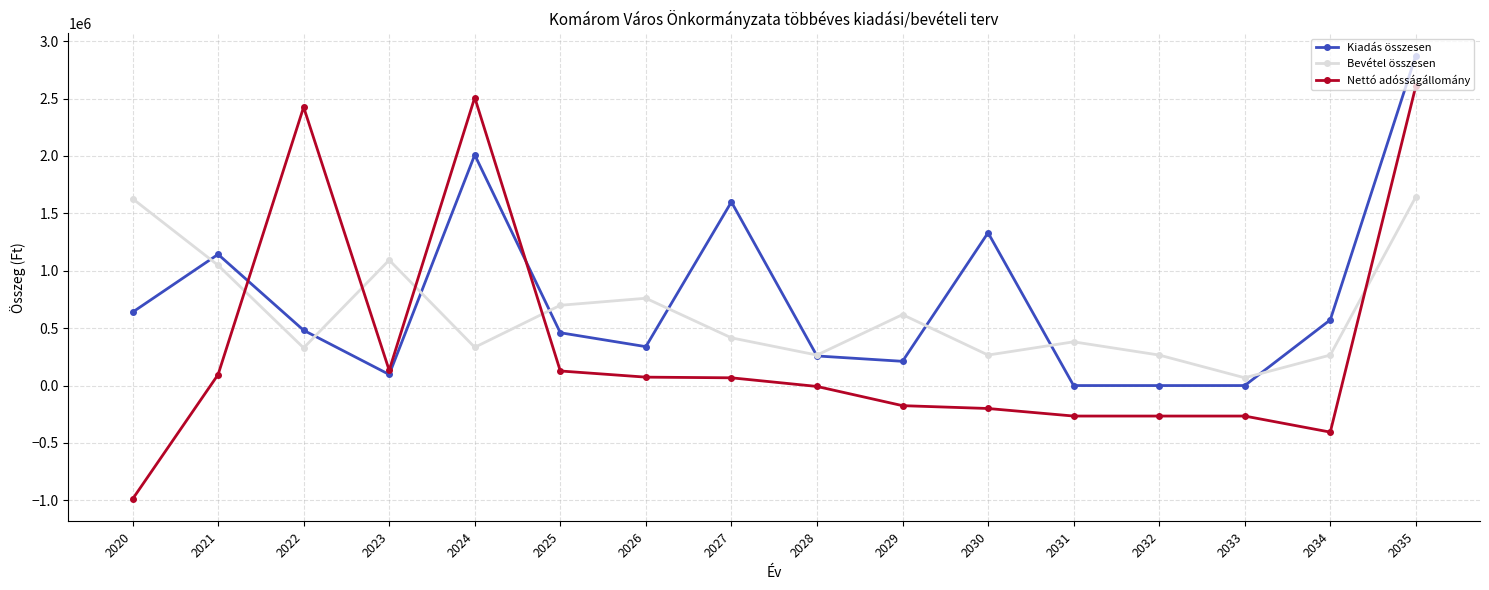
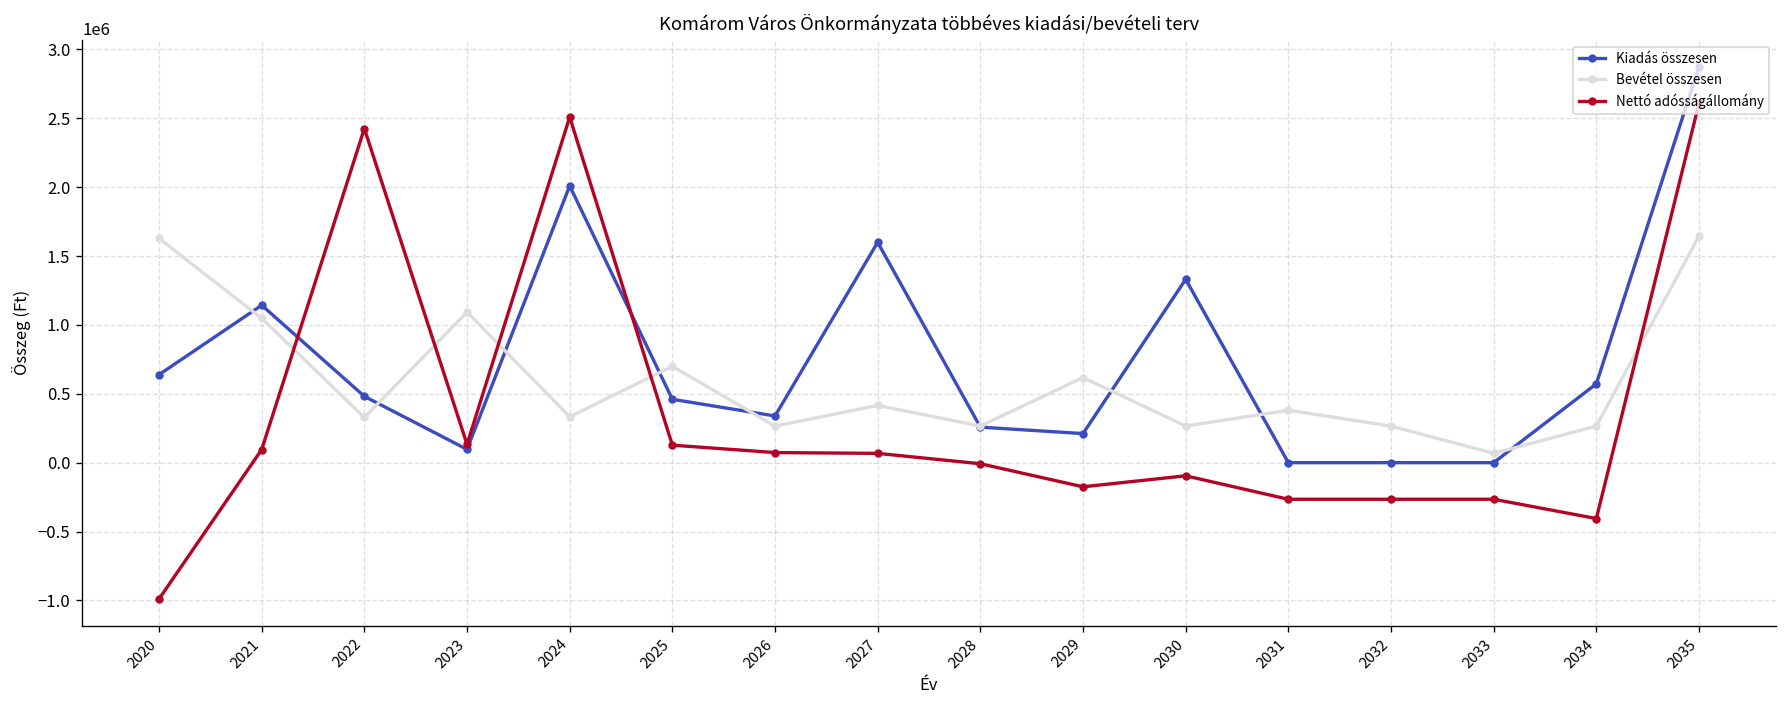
  {
    "Kiadás összesen": {
      "2020": 640000,
      "2021": 1140000,
      "2022": 480000,
      "2023": 100000,
      "2024": 2010000,
      "2025": 460000,
      "2026": 340000,
      "2027": 1600000,
      "2029": 210000,
      "2030": 1330000,
      "2031": 0,
      "2032": 0,
      "2033": 0,
      "2034": 570000
    },
    "Bevétel összesen": {
      "2020": 1630000,
      "2021": 1050000,
      "2022": 330000,
      "2023": 1090000,
      "2024": 330000,
      "2025": 700000,
-     "2026": 760000,
+     "2026": 270000,
      "2027": 420000,
      "2029": 620000,
      "2030": 270000,
      "2031": 380000,
      "2032": 270000,
      "2033": 70000,
      "2034": 270000,
      "2035": 1640000
    },
    "Nettó adósságállomány": {
      "2020": -990000,
      "2021": 100000,
      "2022": 2430000,
      "2023": 130000,
      "2024": 2510000,
      "2025": 130000,
      "2026": 70000,
      "2027": 70000,
      "2028": -10000,
      "2029": -180000,
-     "2030": -200000,
+     "2030": -100000,
      "2031": -270000,
      "2032": -270000,
      "2033": -270000,
      "2034": -410000
    }
  }
